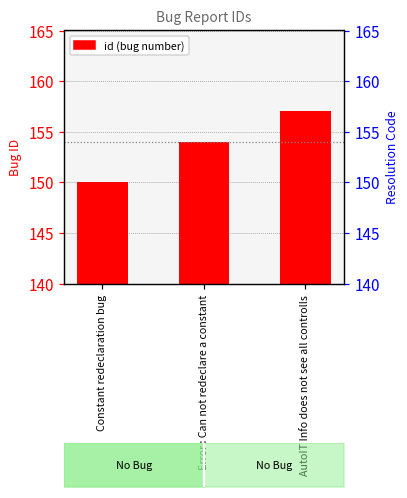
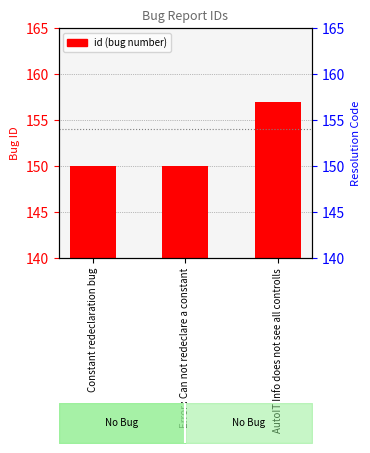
  {
    "Constant redeclaration bug": 150,
-   "Error : Can not redeclare a constant": 154,
+   "Error : Can not redeclare a constant": 150,
    "AutoIT Info does not see all controlls": 157
  }
